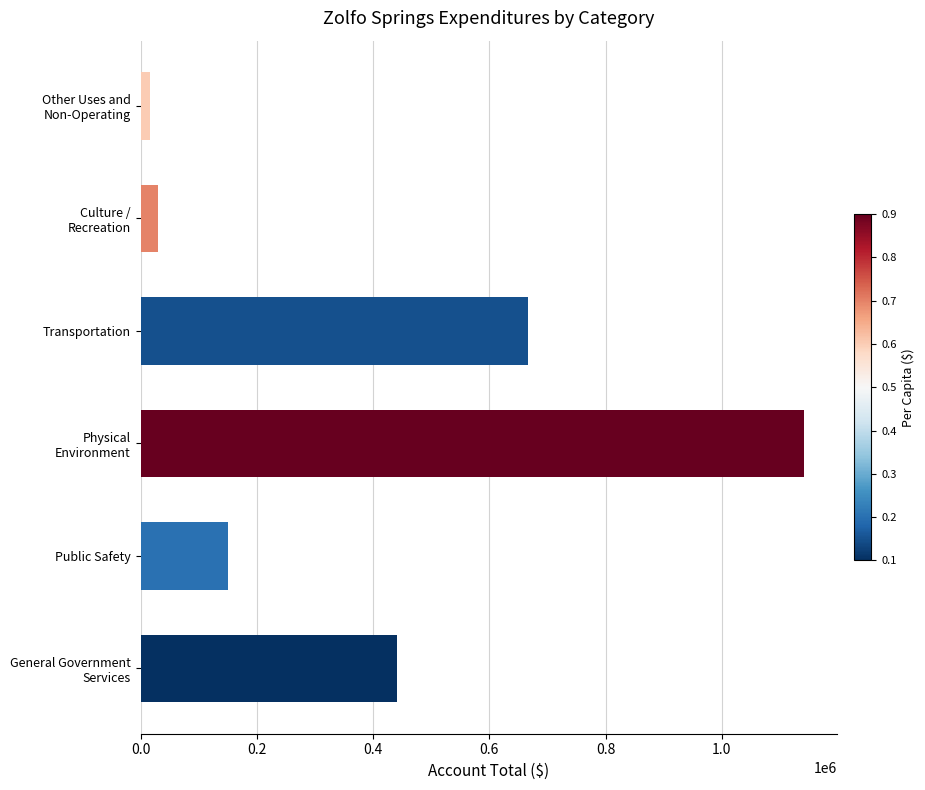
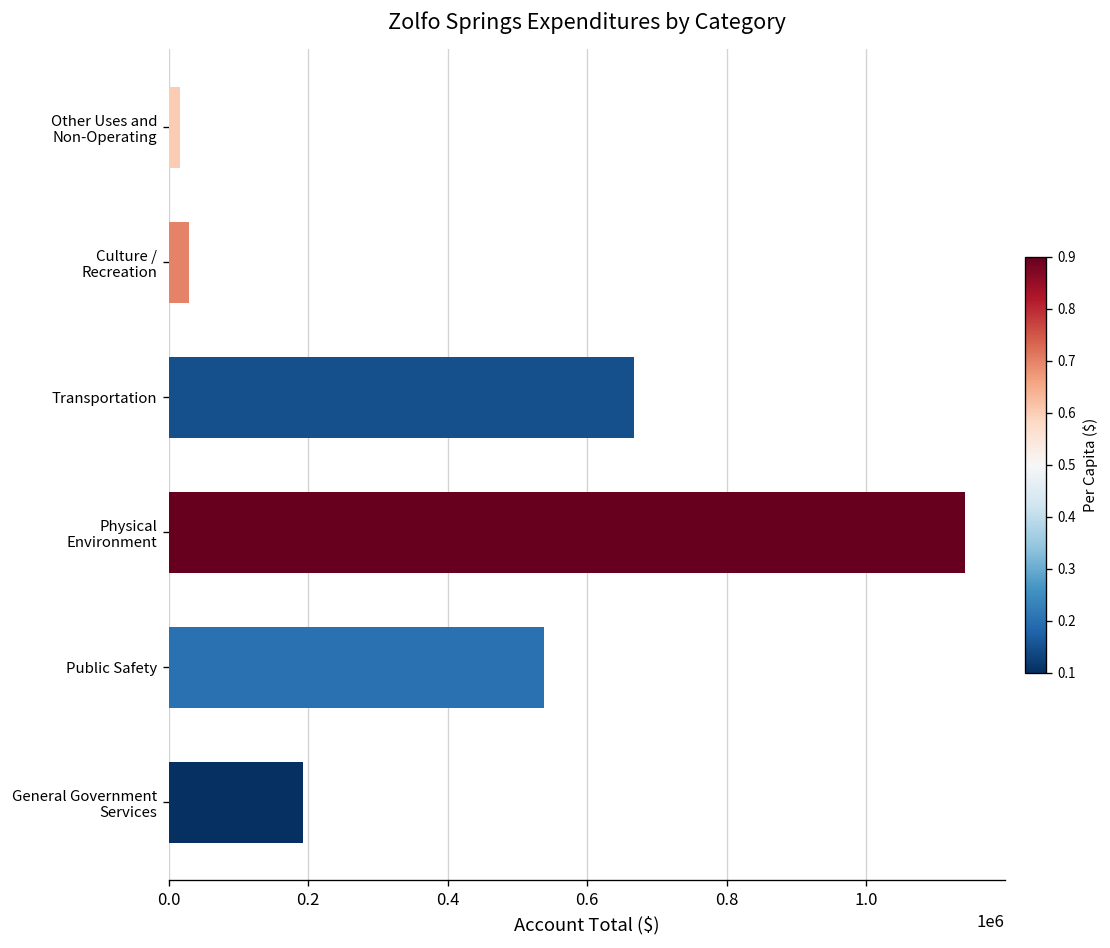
  {
    "Other Uses and Non-Operating": 20000,
    "Culture / Recreation": 30000,
    "Transportation": 670000,
    "Physical Environment": 1140000,
-   "Public Safety": 150000,
-   "General Government Services": 440000
+   "Public Safety": 540000,
+   "General Government Services": 190000
  }
